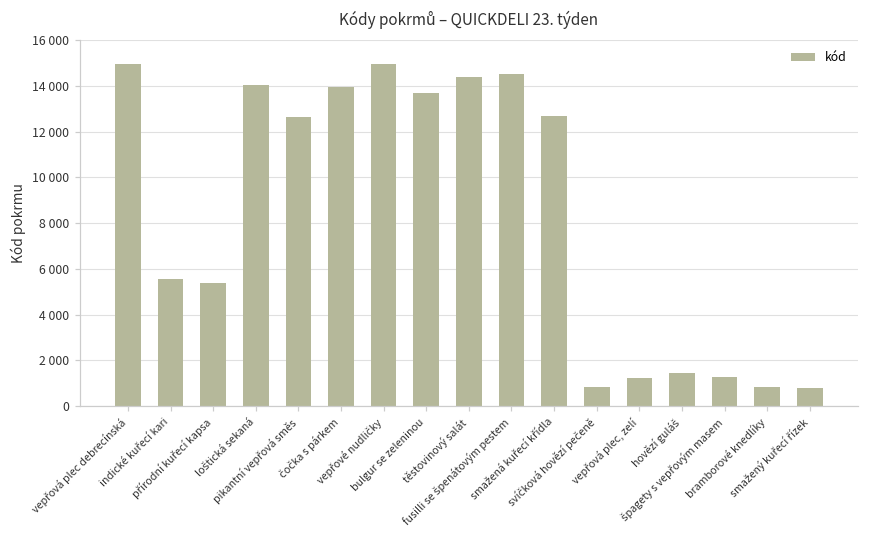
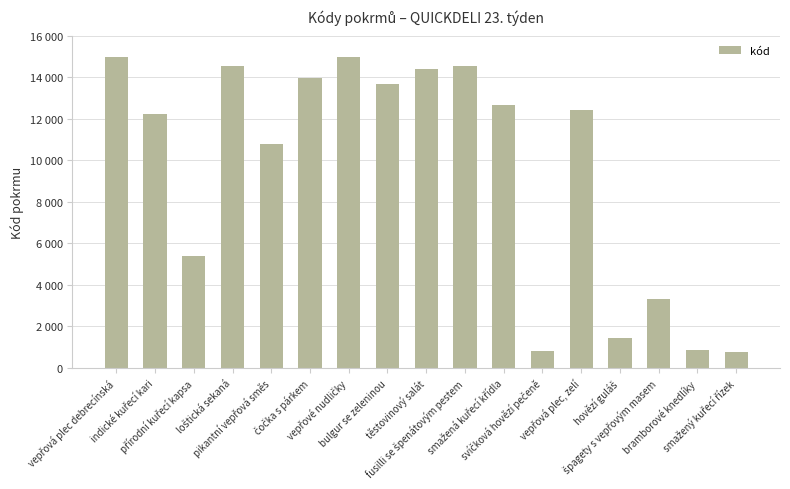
  {
    "vepřová plec debrecínská": 15000,
-   "indické kuřecí kari": 5600,
+   "indické kuřecí kari": 12200,
    "přírodní kuřecí kapsa": 5400,
-   "loštická sekaná": 14100,
-   "pikantní vepřová směs": 12700,
+   "loštická sekaná": 14500,
+   "pikantní vepřová směs": 10800,
    "čočka s párkem": 13900,
    "vepřové nudličky": 15000,
    "bulgur se zeleninou": 13700,
    "těstovinový salát": 14400,
    "fusilli se špenátovým pestem": 14500,
    "smažená kuřecí křídla": 12700,
    "svíčková hovězí pečeně": 800,
-   "vepřová plec, zelí": 1200,
+   "vepřová plec, zelí": 12400,
    "hovězí guláš": 1400,
-   "špagety s vepřovým masem": 1200,
+   "špagety s vepřovým masem": 3300,
    "bramborové knedlíky": 800,
    "smažený kuřecí řízek": 800
  }
